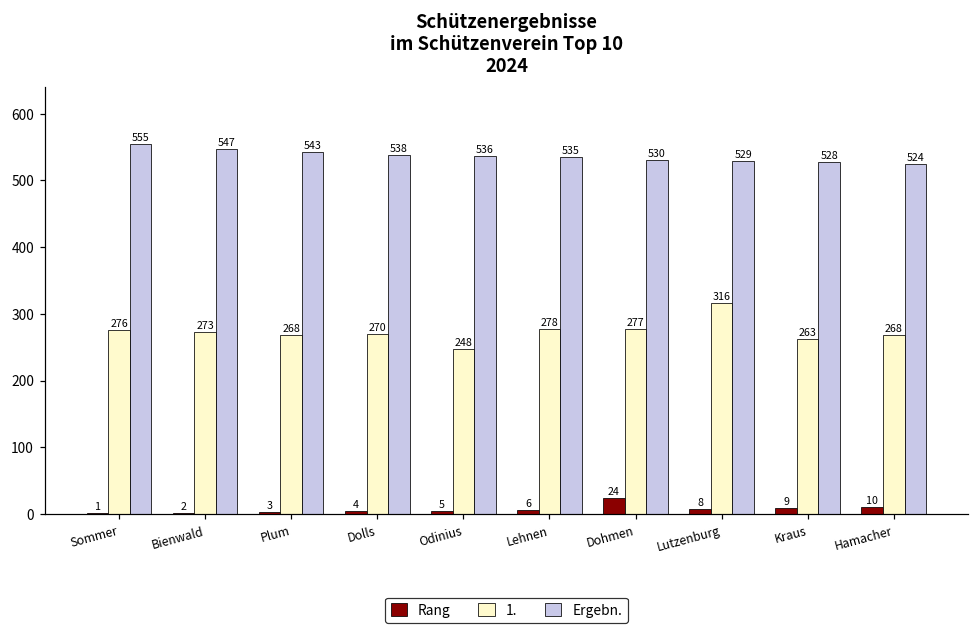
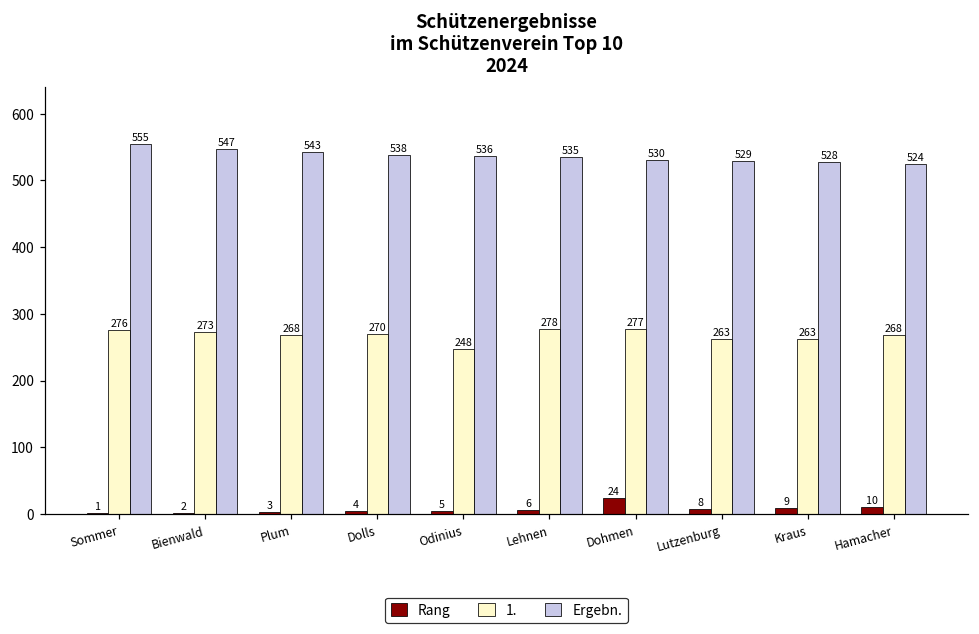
  {
    "Rang": {
      "Sommer": 1,
      "Bienwald": 2,
      "Plum": 3,
      "Dolls": 4,
      "Odinius": 5,
      "Lehnen": 6,
      "Dohmen": 24,
      "Lutzenburg": 8,
      "Kraus": 9,
      "Hamacher": 10
    },
    "1.": {
      "Sommer": 276,
      "Bienwald": 273,
      "Plum": 268,
      "Dolls": 270,
      "Odinius": 248,
      "Lehnen": 278,
      "Dohmen": 277,
-     "Lutzenburg": 316,
+     "Lutzenburg": 263,
      "Kraus": 263,
      "Hamacher": 268
    },
    "Ergebn.": {
      "Sommer": 555,
      "Bienwald": 547,
      "Plum": 543,
      "Dolls": 538,
      "Odinius": 536,
      "Lehnen": 535,
      "Dohmen": 530,
      "Lutzenburg": 529,
      "Kraus": 528,
      "Hamacher": 524
    }
  }
